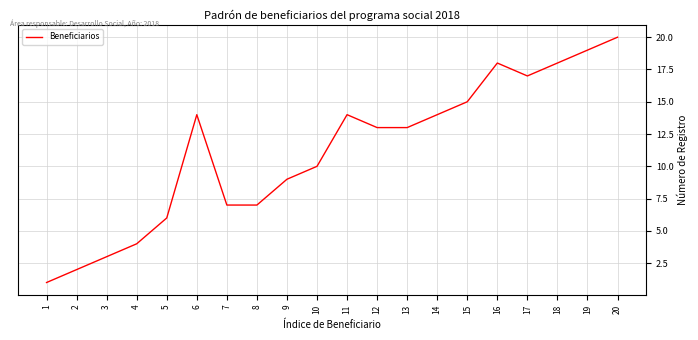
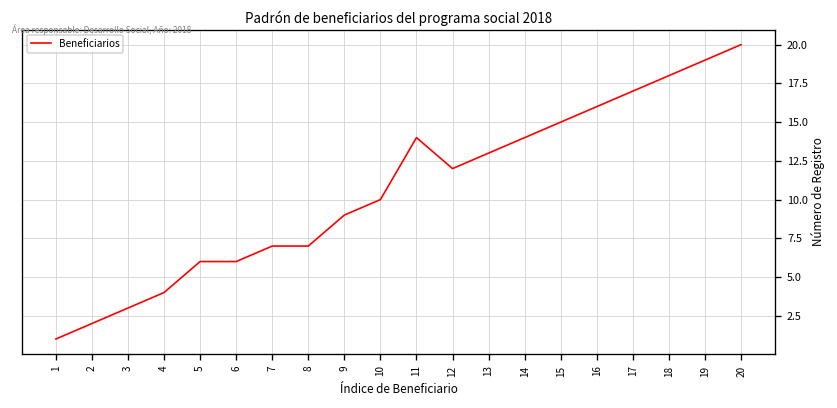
  {
    "1": 1,
    "2": 2,
    "3": 3,
    "4": 4,
    "5": 6,
-   "6": 14,
+   "6": 6,
    "7": 7,
    "8": 7,
    "9": 9,
    "10": 10,
    "11": 14,
-   "12": 13,
+   "12": 12,
    "13": 13,
    "14": 14,
    "15": 15,
-   "16": 18,
+   "16": 16,
    "17": 17,
    "18": 18,
    "19": 19,
    "20": 20
  }
